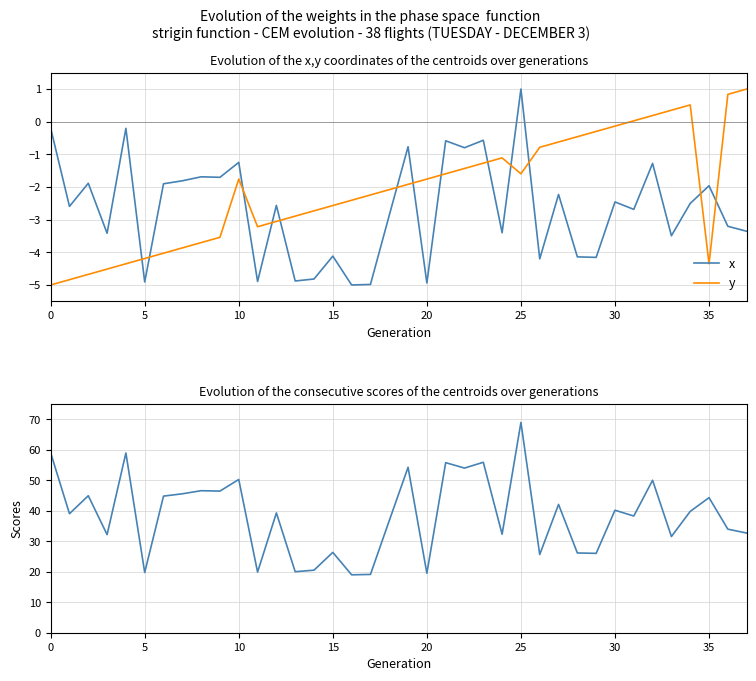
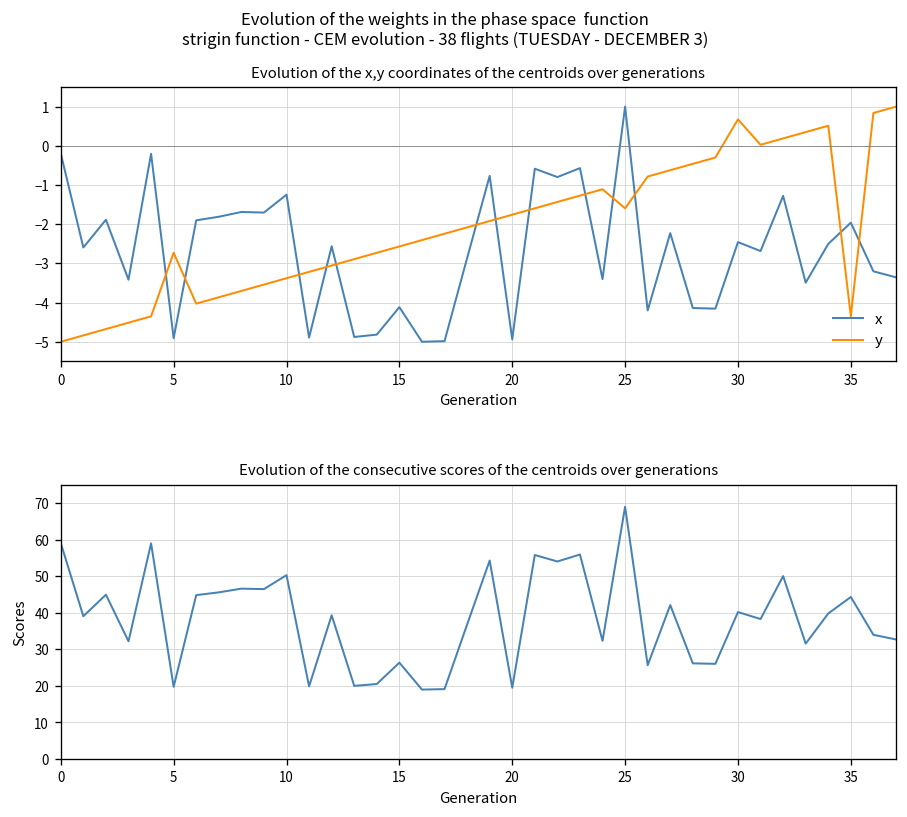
  {
    "Evolution of the x,y coordinates of the centroids over generations": {
      "x": {
        "0": -0.2,
        "5": -4.9,
        "10": -1.2,
        "15": -4.1,
        "20": -4.9,
        "25": 1.0,
        "30": -2.5,
        "35": -2.0
      },
      "y": {
        "0": -5.0,
-       "5": -4.2,
-       "10": -1.8,
+       "5": -2.7,
+       "10": -3.4,
        "15": -2.6,
        "20": -1.8,
        "25": -1.6,
-       "30": -0.1,
+       "30": 0.7,
        "35": -4.4
      }
    },
    "Evolution of the consecutive scores of the centroids over generations": {
      "0": 59,
      "5": 20,
      "10": 50,
      "15": 26,
      "20": 20,
      "25": 69,
      "30": 40,
      "35": 44
    }
  }
